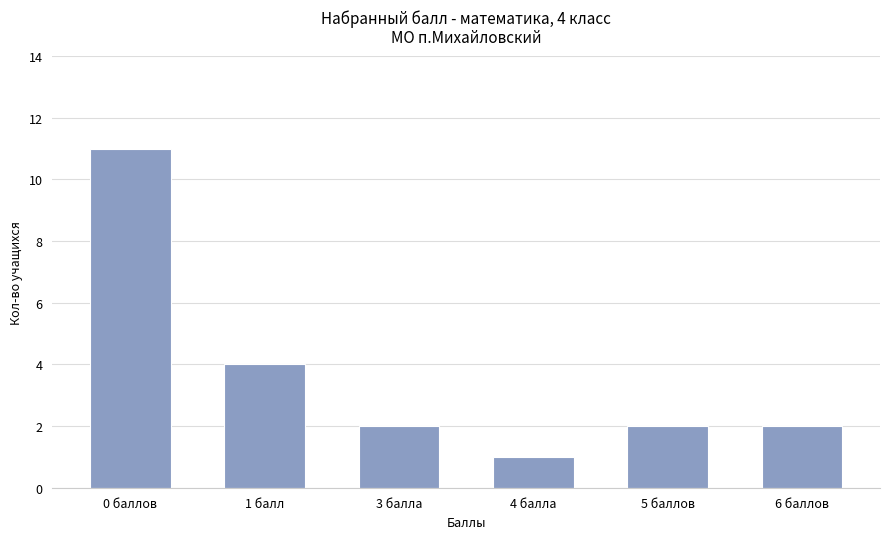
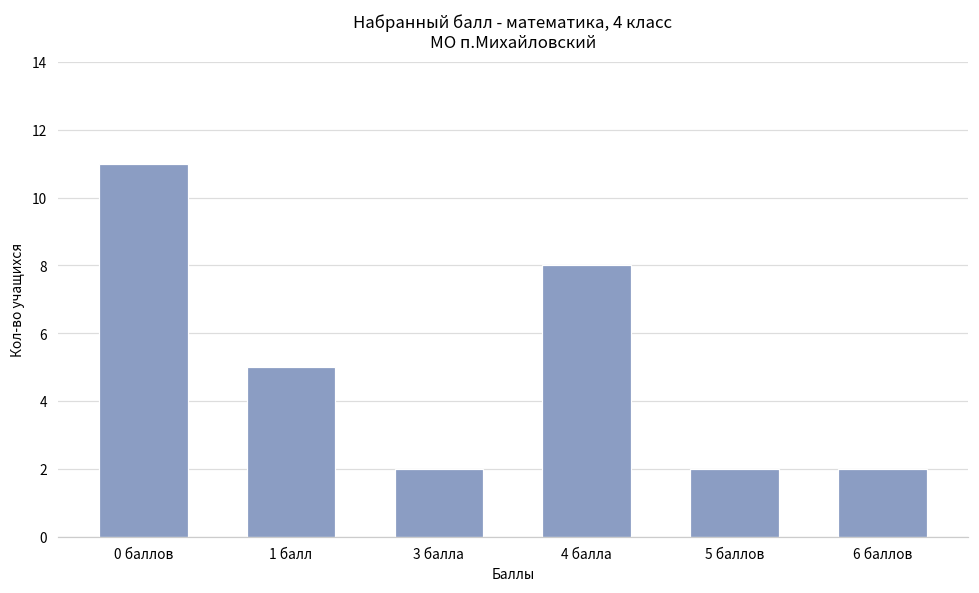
  {
    "0 баллов": 11,
-   "1 балл": 4,
+   "1 балл": 5,
    "3 балла": 2,
-   "4 балла": 1,
+   "4 балла": 8,
    "5 баллов": 2,
    "6 баллов": 2
  }
